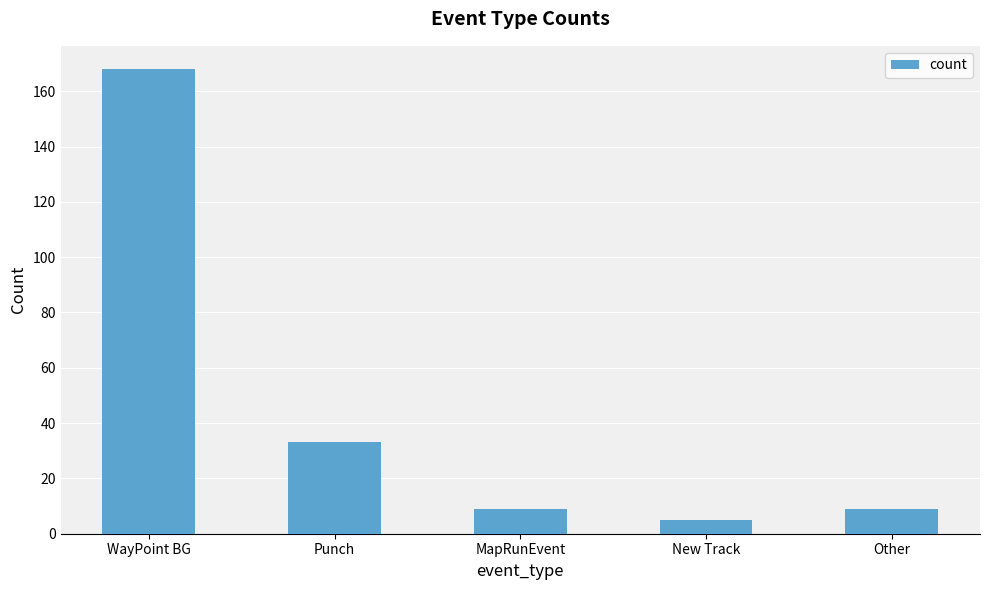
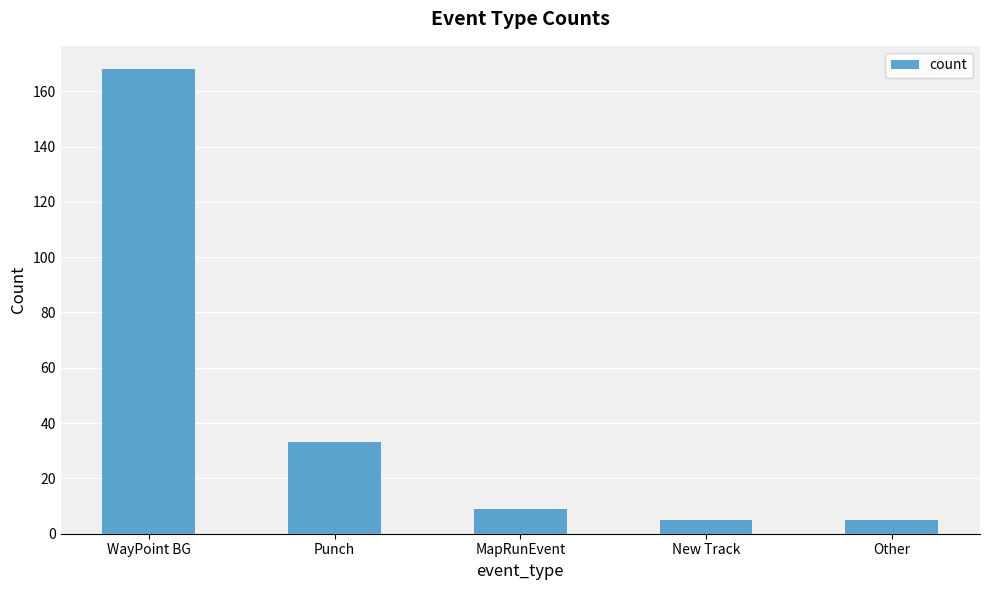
  {
    "WayPoint BG": 168,
    "Punch": 33,
    "MapRunEvent": 9,
    "New Track": 5,
-   "Other": 9
+   "Other": 5
  }
